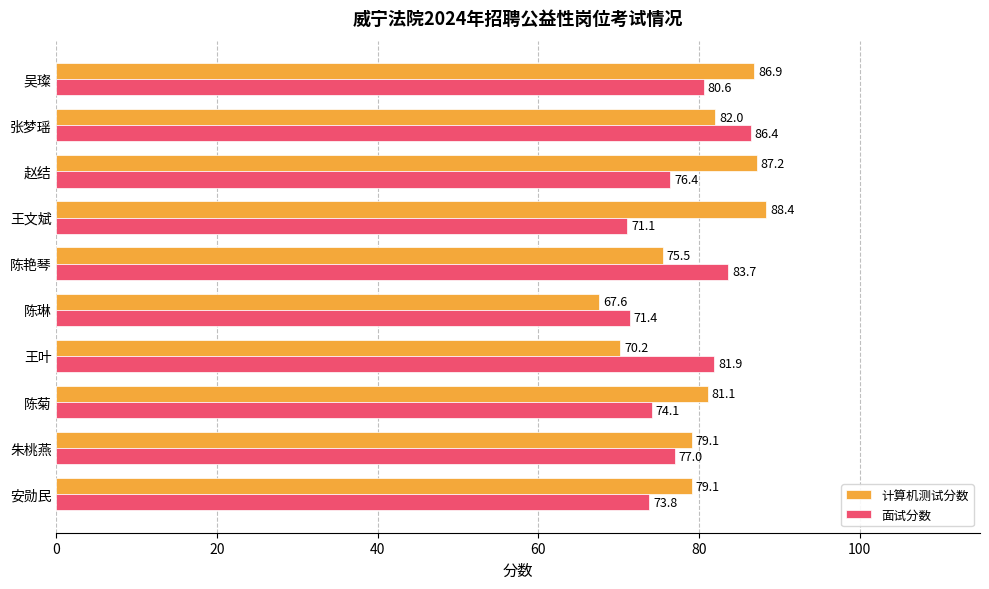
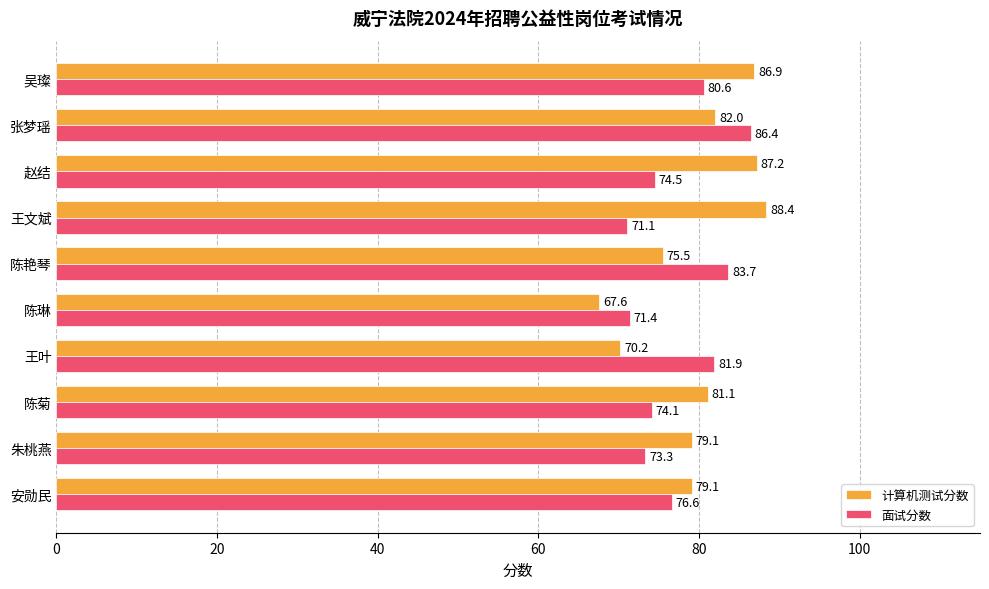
  {
    "计算机测试分数": {
      "吴璨": 86.9,
      "张梦瑶": 82.0,
      "赵结": 87.2,
      "王文斌": 88.4,
      "陈艳琴": 75.5,
      "陈琳": 67.6,
      "王叶": 70.2,
      "陈菊": 81.1,
      "朱桃燕": 79.1,
      "安勋民": 79.1
    },
    "面试分数": {
      "吴璨": 80.6,
      "张梦瑶": 86.4,
-     "赵结": 76.4,
+     "赵结": 74.5,
      "王文斌": 71.1,
      "陈艳琴": 83.7,
      "陈琳": 71.4,
      "王叶": 81.9,
      "陈菊": 74.1,
-     "朱桃燕": 77.0,
-     "安勋民": 73.8
+     "朱桃燕": 73.3,
+     "安勋民": 76.6
    }
  }
